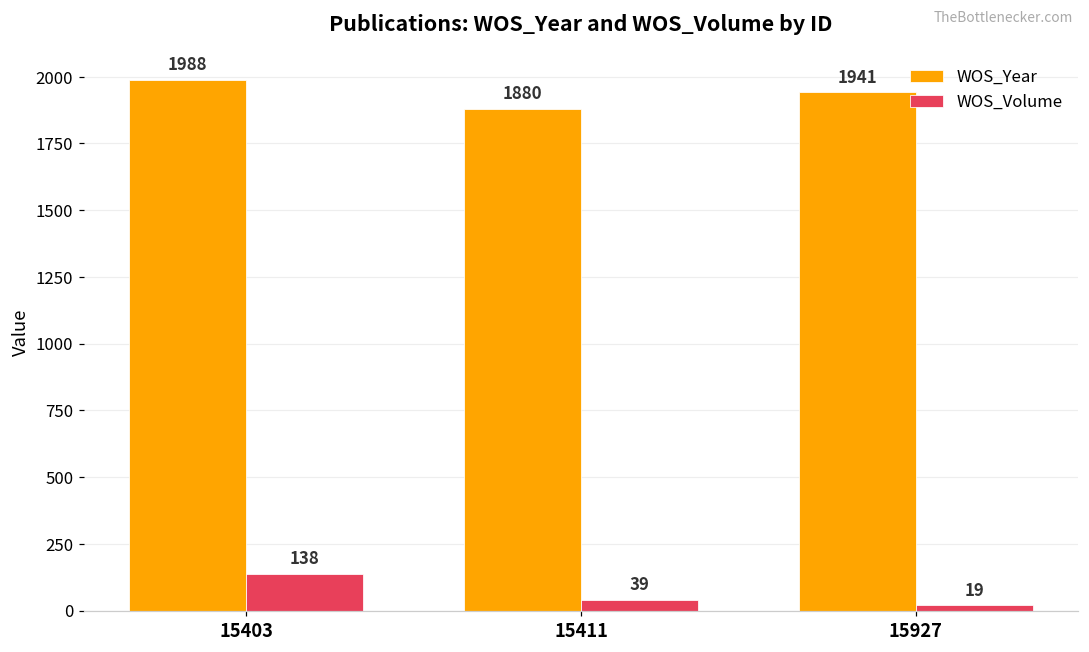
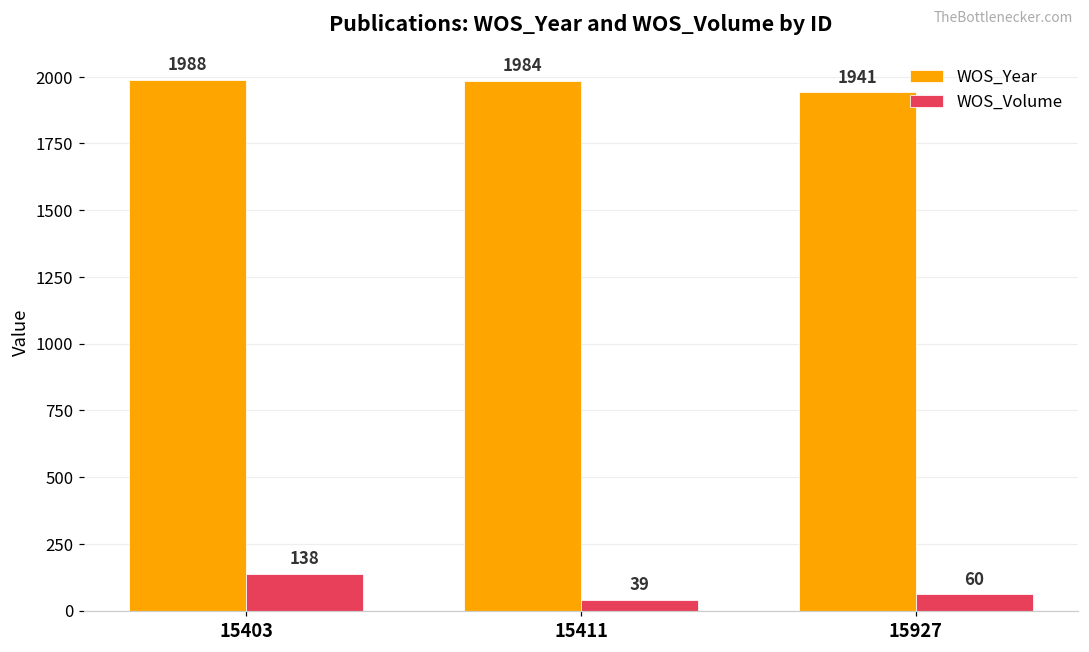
  {
    "WOS_Year": {
      "15403": 1988,
-     "15411": 1880,
+     "15411": 1984,
      "15927": 1941
    },
    "WOS_Volume": {
      "15403": 138,
      "15411": 39,
-     "15927": 19
+     "15927": 60
    }
  }
